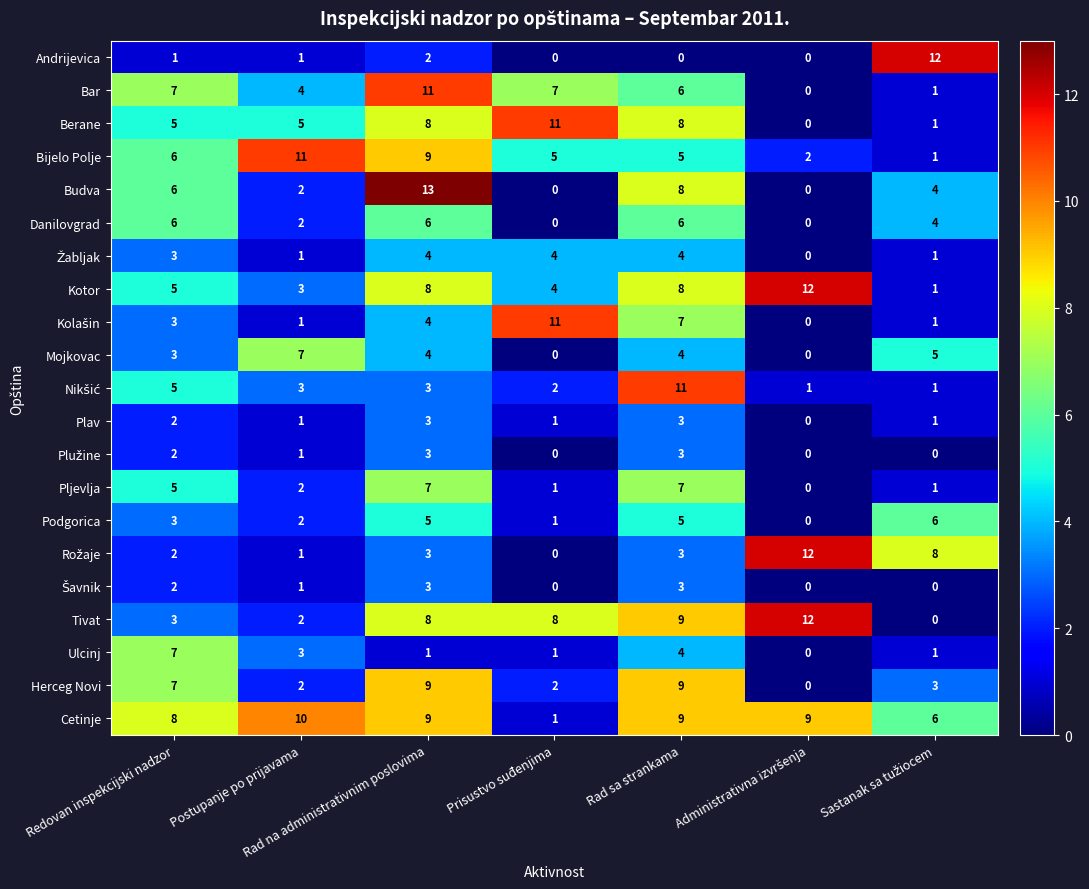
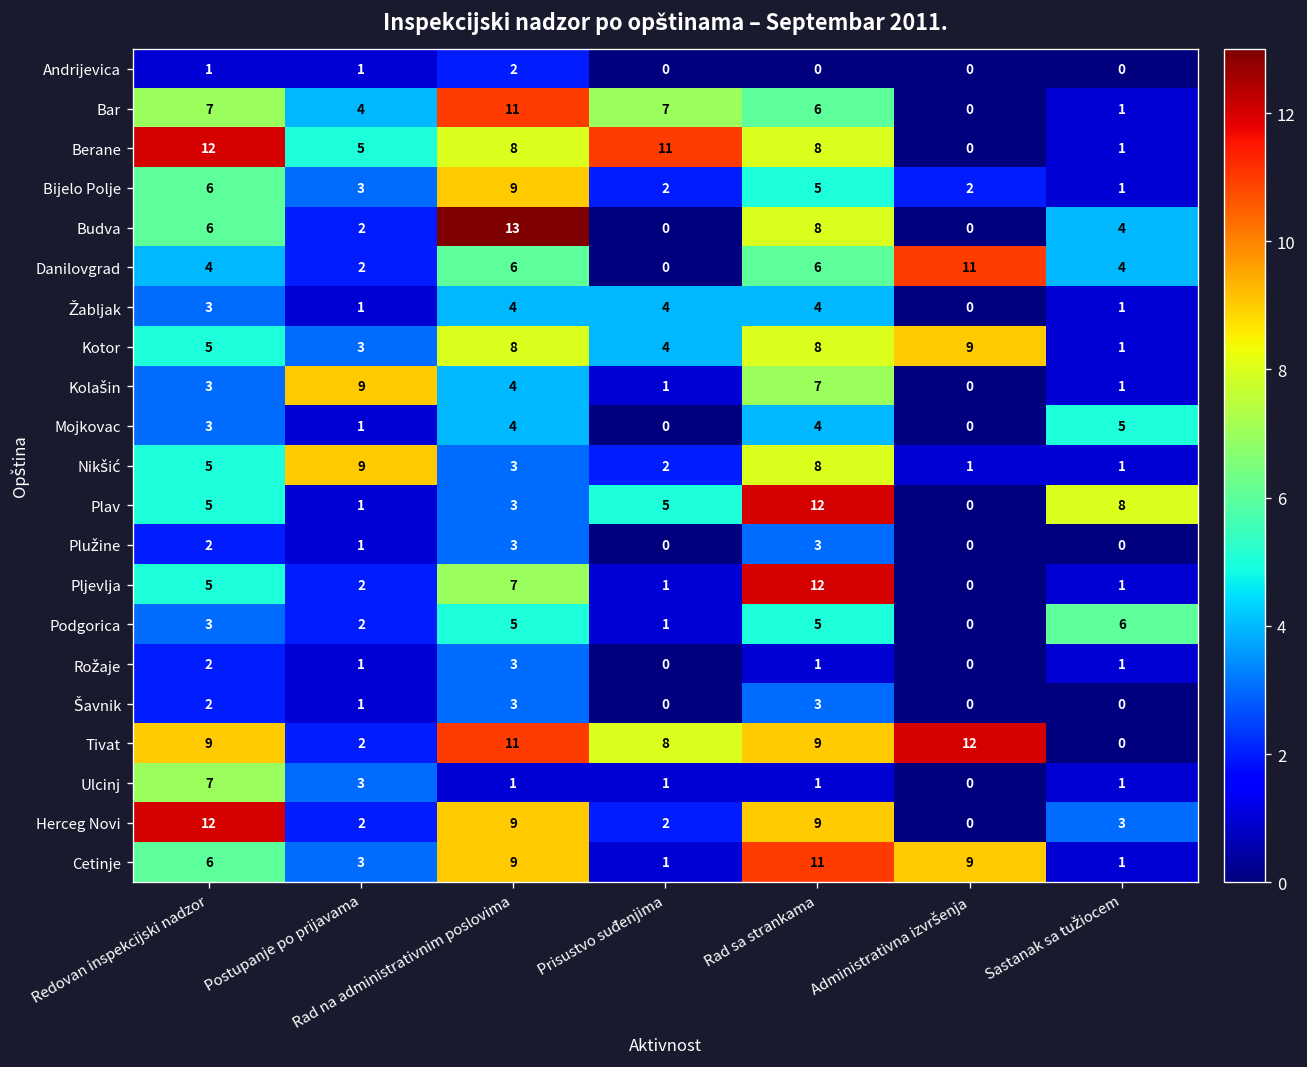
  {
    "Andrijevica": {
      "Redovan inspekcijski nadzor": 1,
      "Postupanje po prijavama": 1,
      "Rad na administrativnim poslovima": 2,
      "Prisustvo suđenjima": 0,
      "Rad sa strankama": 0,
      "Administrativna izvršenja": 0,
-     "Sastanak sa tužiocem": 12
+     "Sastanak sa tužiocem": 0
    },
    "Bar": {
      "Redovan inspekcijski nadzor": 7,
      "Postupanje po prijavama": 4,
      "Rad na administrativnim poslovima": 11,
      "Prisustvo suđenjima": 7,
      "Rad sa strankama": 6,
      "Administrativna izvršenja": 0,
      "Sastanak sa tužiocem": 1
    },
    "Berane": {
-     "Redovan inspekcijski nadzor": 5,
+     "Redovan inspekcijski nadzor": 12,
      "Postupanje po prijavama": 5,
      "Rad na administrativnim poslovima": 8,
      "Prisustvo suđenjima": 11,
      "Rad sa strankama": 8,
      "Administrativna izvršenja": 0,
      "Sastanak sa tužiocem": 1
    },
    "Bijelo Polje": {
      "Redovan inspekcijski nadzor": 6,
-     "Postupanje po prijavama": 11,
+     "Postupanje po prijavama": 3,
      "Rad na administrativnim poslovima": 9,
-     "Prisustvo suđenjima": 5,
+     "Prisustvo suđenjima": 2,
      "Rad sa strankama": 5,
      "Administrativna izvršenja": 2,
      "Sastanak sa tužiocem": 1
    },
    "Budva": {
      "Redovan inspekcijski nadzor": 6,
      "Postupanje po prijavama": 2,
      "Rad na administrativnim poslovima": 13,
      "Prisustvo suđenjima": 0,
      "Rad sa strankama": 8,
      "Administrativna izvršenja": 0,
      "Sastanak sa tužiocem": 4
    },
    "Danilovgrad": {
-     "Redovan inspekcijski nadzor": 6,
+     "Redovan inspekcijski nadzor": 4,
      "Postupanje po prijavama": 2,
      "Rad na administrativnim poslovima": 6,
      "Prisustvo suđenjima": 0,
      "Rad sa strankama": 6,
-     "Administrativna izvršenja": 0,
+     "Administrativna izvršenja": 11,
      "Sastanak sa tužiocem": 4
    },
    "Žabljak": {
      "Redovan inspekcijski nadzor": 3,
      "Postupanje po prijavama": 1,
      "Rad na administrativnim poslovima": 4,
      "Prisustvo suđenjima": 4,
      "Rad sa strankama": 4,
      "Administrativna izvršenja": 0,
      "Sastanak sa tužiocem": 1
    },
    "Kotor": {
      "Redovan inspekcijski nadzor": 5,
      "Postupanje po prijavama": 3,
      "Rad na administrativnim poslovima": 8,
      "Prisustvo suđenjima": 4,
      "Rad sa strankama": 8,
-     "Administrativna izvršenja": 12,
+     "Administrativna izvršenja": 9,
      "Sastanak sa tužiocem": 1
    },
    "Kolašin": {
      "Redovan inspekcijski nadzor": 3,
-     "Postupanje po prijavama": 1,
+     "Postupanje po prijavama": 9,
      "Rad na administrativnim poslovima": 4,
-     "Prisustvo suđenjima": 11,
+     "Prisustvo suđenjima": 1,
      "Rad sa strankama": 7,
      "Administrativna izvršenja": 0,
      "Sastanak sa tužiocem": 1
    },
    "Mojkovac": {
      "Redovan inspekcijski nadzor": 3,
-     "Postupanje po prijavama": 7,
+     "Postupanje po prijavama": 1,
      "Rad na administrativnim poslovima": 4,
      "Prisustvo suđenjima": 0,
      "Rad sa strankama": 4,
      "Administrativna izvršenja": 0,
      "Sastanak sa tužiocem": 5
    },
    "Nikšić": {
      "Redovan inspekcijski nadzor": 5,
-     "Postupanje po prijavama": 3,
+     "Postupanje po prijavama": 9,
      "Rad na administrativnim poslovima": 3,
      "Prisustvo suđenjima": 2,
-     "Rad sa strankama": 11,
+     "Rad sa strankama": 8,
      "Administrativna izvršenja": 1,
      "Sastanak sa tužiocem": 1
    },
    "Plav": {
-     "Redovan inspekcijski nadzor": 2,
+     "Redovan inspekcijski nadzor": 5,
      "Postupanje po prijavama": 1,
      "Rad na administrativnim poslovima": 3,
-     "Prisustvo suđenjima": 1,
-     "Rad sa strankama": 3,
+     "Prisustvo suđenjima": 5,
+     "Rad sa strankama": 12,
      "Administrativna izvršenja": 0,
-     "Sastanak sa tužiocem": 1
+     "Sastanak sa tužiocem": 8
    },
    "Plužine": {
      "Redovan inspekcijski nadzor": 2,
      "Postupanje po prijavama": 1,
      "Rad na administrativnim poslovima": 3,
      "Prisustvo suđenjima": 0,
      "Rad sa strankama": 3,
      "Administrativna izvršenja": 0,
      "Sastanak sa tužiocem": 0
    },
    "Pljevlja": {
      "Redovan inspekcijski nadzor": 5,
      "Postupanje po prijavama": 2,
      "Rad na administrativnim poslovima": 7,
      "Prisustvo suđenjima": 1,
-     "Rad sa strankama": 7,
+     "Rad sa strankama": 12,
      "Administrativna izvršenja": 0,
      "Sastanak sa tužiocem": 1
    },
    "Podgorica": {
      "Redovan inspekcijski nadzor": 3,
      "Postupanje po prijavama": 2,
      "Rad na administrativnim poslovima": 5,
      "Prisustvo suđenjima": 1,
      "Rad sa strankama": 5,
      "Administrativna izvršenja": 0,
      "Sastanak sa tužiocem": 6
    },
    "Rožaje": {
      "Redovan inspekcijski nadzor": 2,
      "Postupanje po prijavama": 1,
      "Rad na administrativnim poslovima": 3,
      "Prisustvo suđenjima": 0,
-     "Rad sa strankama": 3,
-     "Administrativna izvršenja": 12,
-     "Sastanak sa tužiocem": 8
+     "Rad sa strankama": 1,
+     "Administrativna izvršenja": 0,
+     "Sastanak sa tužiocem": 1
    },
    "Šavnik": {
      "Redovan inspekcijski nadzor": 2,
      "Postupanje po prijavama": 1,
      "Rad na administrativnim poslovima": 3,
      "Prisustvo suđenjima": 0,
      "Rad sa strankama": 3,
      "Administrativna izvršenja": 0,
      "Sastanak sa tužiocem": 0
    },
    "Tivat": {
-     "Redovan inspekcijski nadzor": 3,
+     "Redovan inspekcijski nadzor": 9,
      "Postupanje po prijavama": 2,
-     "Rad na administrativnim poslovima": 8,
+     "Rad na administrativnim poslovima": 11,
      "Prisustvo suđenjima": 8,
      "Rad sa strankama": 9,
      "Administrativna izvršenja": 12,
      "Sastanak sa tužiocem": 0
    },
    "Ulcinj": {
      "Redovan inspekcijski nadzor": 7,
      "Postupanje po prijavama": 3,
      "Rad na administrativnim poslovima": 1,
      "Prisustvo suđenjima": 1,
-     "Rad sa strankama": 4,
+     "Rad sa strankama": 1,
      "Administrativna izvršenja": 0,
      "Sastanak sa tužiocem": 1
    },
    "Herceg Novi": {
-     "Redovan inspekcijski nadzor": 7,
+     "Redovan inspekcijski nadzor": 12,
      "Postupanje po prijavama": 2,
      "Rad na administrativnim poslovima": 9,
      "Prisustvo suđenjima": 2,
      "Rad sa strankama": 9,
      "Administrativna izvršenja": 0,
      "Sastanak sa tužiocem": 3
    },
    "Cetinje": {
-     "Redovan inspekcijski nadzor": 8,
-     "Postupanje po prijavama": 10,
+     "Redovan inspekcijski nadzor": 6,
+     "Postupanje po prijavama": 3,
      "Rad na administrativnim poslovima": 9,
      "Prisustvo suđenjima": 1,
-     "Rad sa strankama": 9,
+     "Rad sa strankama": 11,
      "Administrativna izvršenja": 9,
-     "Sastanak sa tužiocem": 6
+     "Sastanak sa tužiocem": 1
    }
  }
